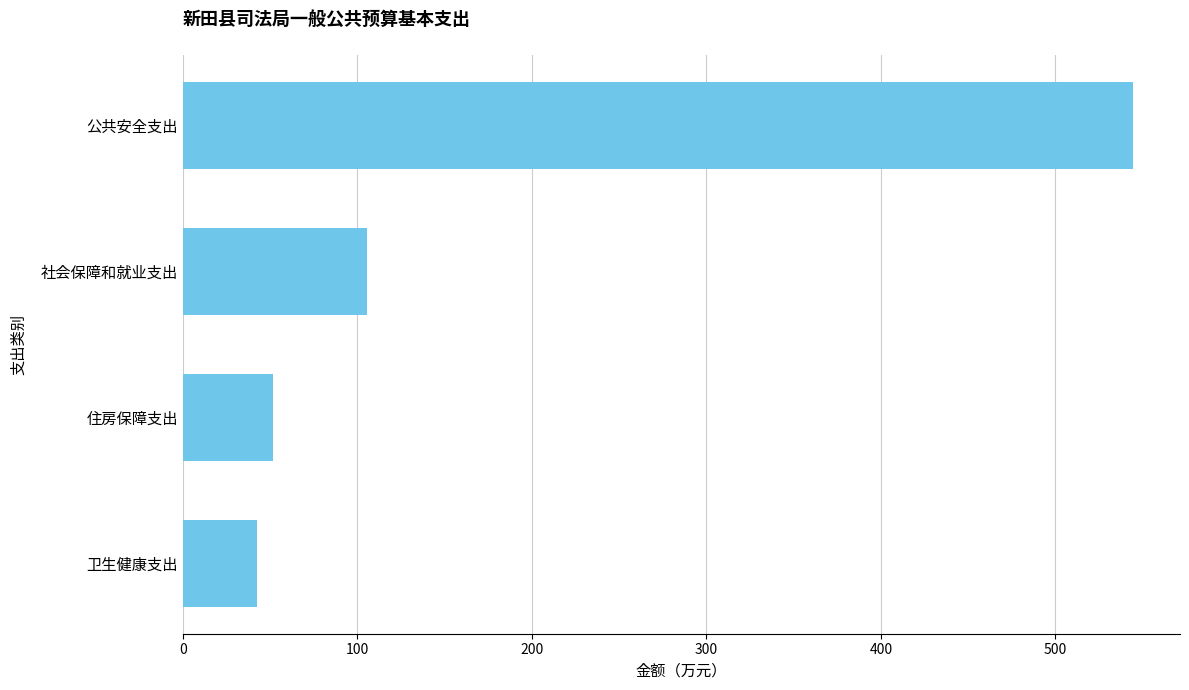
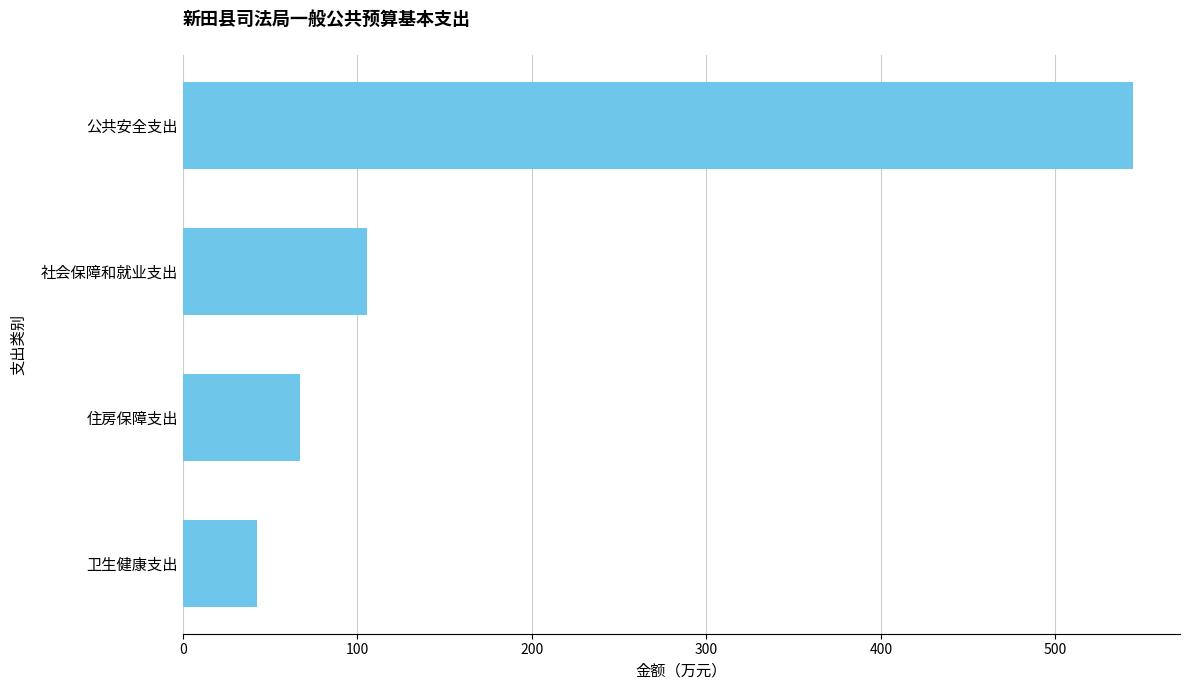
  {
    "公共安全支出": 544,
    "社会保障和就业支出": 106,
-   "住房保障支出": 52,
+   "住房保障支出": 67,
    "卫生健康支出": 43
  }
